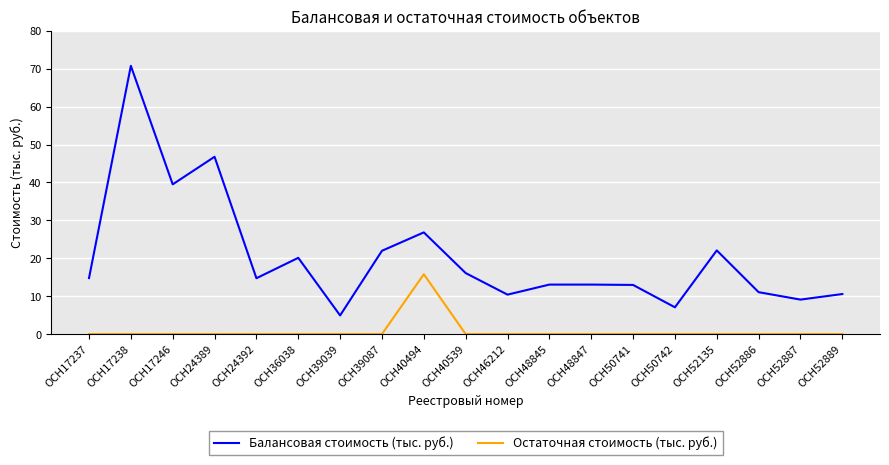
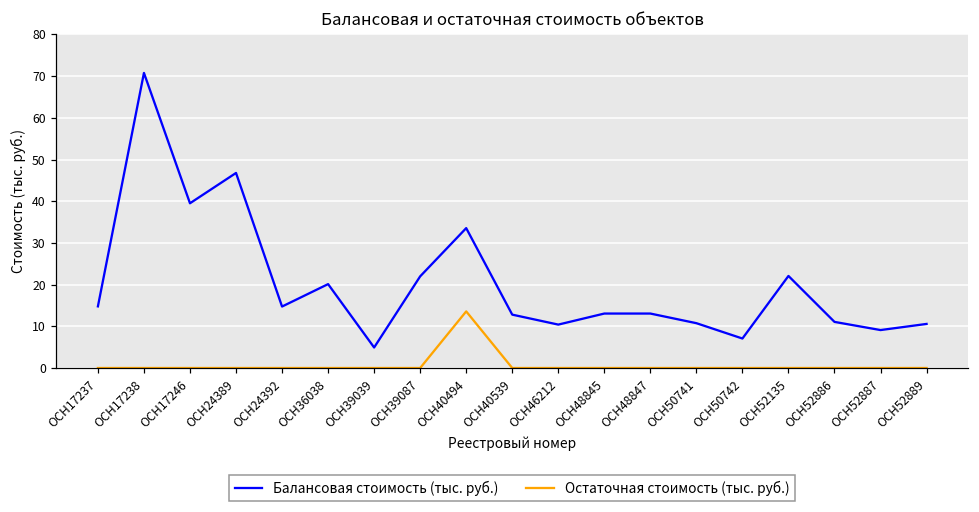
  {
    "Балансовая стоимость (тыс. руб.)": {
      "ОСН17237": 15,
      "ОСН17238": 71,
      "ОСН17246": 40,
      "ОСН24389": 47,
      "ОСН24392": 15,
      "ОСН36038": 20,
      "ОСН39039": 5,
      "ОСН39087": 22,
-     "ОСН40494": 27,
-     "ОСН40539": 16,
+     "ОСН40494": 34,
+     "ОСН40539": 13,
      "ОСН46212": 10,
      "ОСН48845": 13,
      "ОСН48847": 13,
-     "ОСН50741": 13,
+     "ОСН50741": 11,
      "ОСН50742": 7,
      "ОСН52135": 22,
      "ОСН52886": 11,
      "ОСН52887": 9,
      "ОСН52889": 11
    },
    "Остаточная стоимость (тыс. руб.)": {
      "ОСН17237": 0,
      "ОСН17238": 0,
      "ОСН17246": 0,
      "ОСН24389": 0,
      "ОСН24392": 0,
      "ОСН36038": 0,
      "ОСН39039": 0,
      "ОСН39087": 0,
-     "ОСН40494": 16,
+     "ОСН40494": 14,
      "ОСН40539": 0,
      "ОСН46212": 0,
      "ОСН48845": 0,
      "ОСН48847": 0,
      "ОСН50741": 0,
      "ОСН50742": 0,
      "ОСН52135": 0,
      "ОСН52886": 0,
      "ОСН52887": 0,
      "ОСН52889": 0
    }
  }
